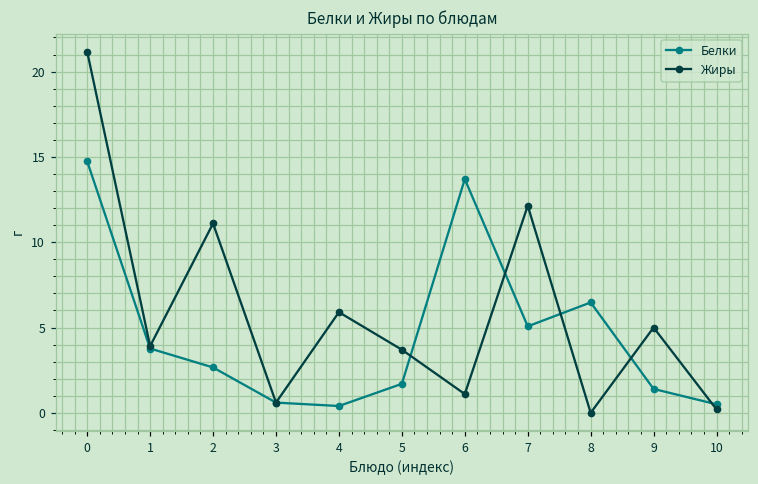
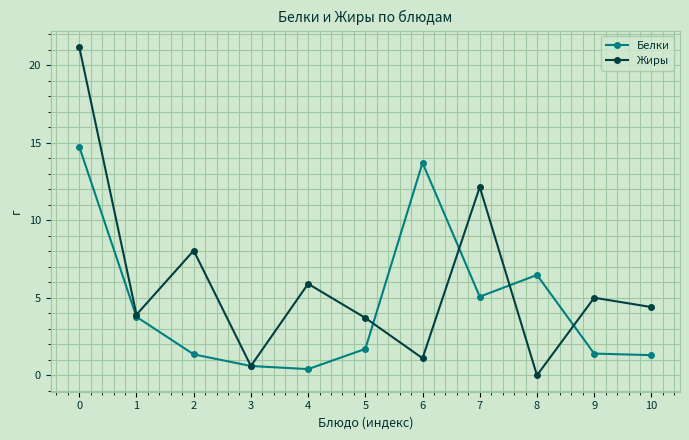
  {
    "Белки": {
      "0": 14.7,
-     "2": 2.7,
+     "2": 1.4,
      "4": 0.4,
      "5": 1.7,
      "6": 13.7,
      "7": 5.1,
      "8": 6.5,
      "9": 1.4,
-     "10": 0.5
+     "10": 1.3
    },
    "Жиры": {
      "0": 21.2,
-     "2": 11.1,
+     "2": 8.0,
      "4": 5.9,
      "5": 3.7,
      "6": 1.1,
      "7": 12.1,
      "8": 0.0,
      "9": 5.0,
-     "10": 0.2
+     "10": 4.4
    }
  }
